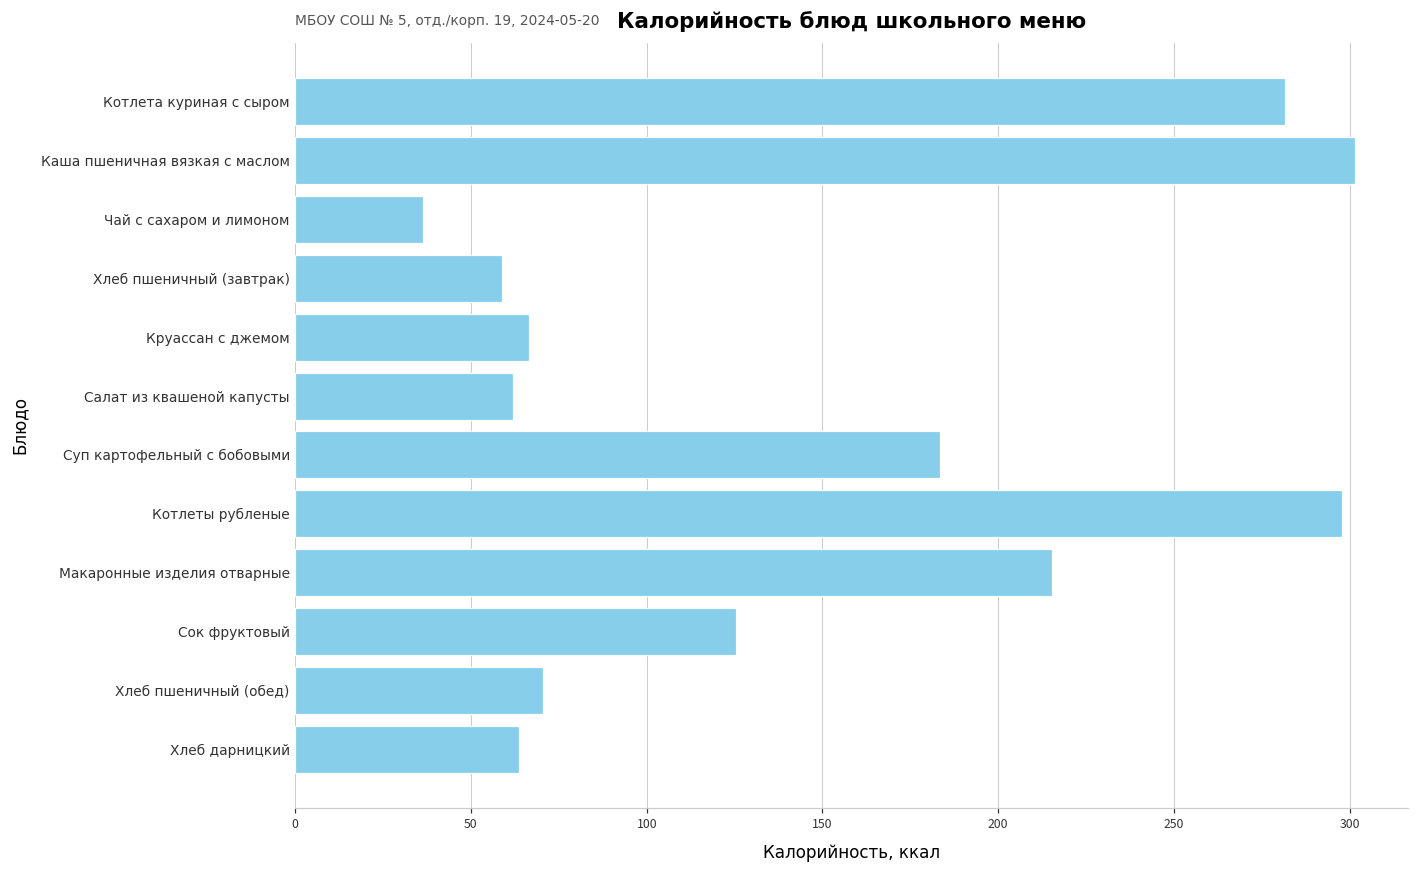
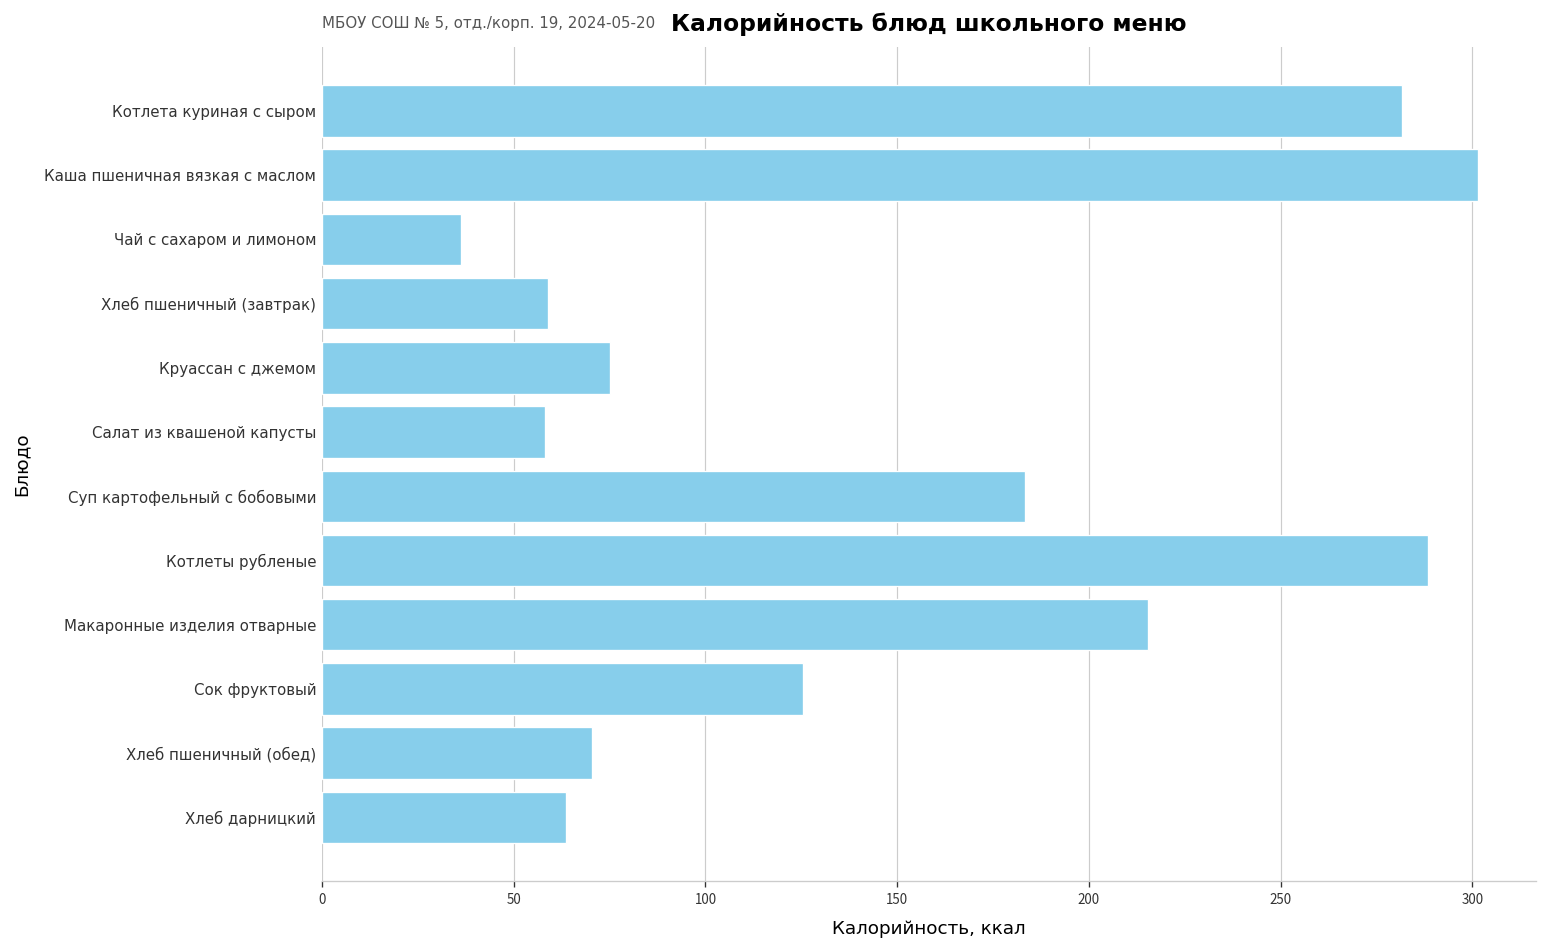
  {
    "Котлета куриная с сыром": 282,
    "Каша пшеничная вязкая с маслом": 302,
    "Чай с сахаром и лимоном": 36,
    "Хлеб пшеничный (завтрак)": 59,
-   "Круассан с джемом": 67,
-   "Салат из квашеной капусты": 62,
+   "Круассан с джемом": 75,
+   "Салат из квашеной капусты": 58,
    "Суп картофельный с бобовыми": 183,
-   "Котлеты рубленые": 298,
+   "Котлеты рубленые": 288,
    "Макаронные изделия отварные": 215,
    "Сок фруктовый": 125,
    "Хлеб пшеничный (обед)": 70,
    "Хлеб дарницкий": 64
  }
